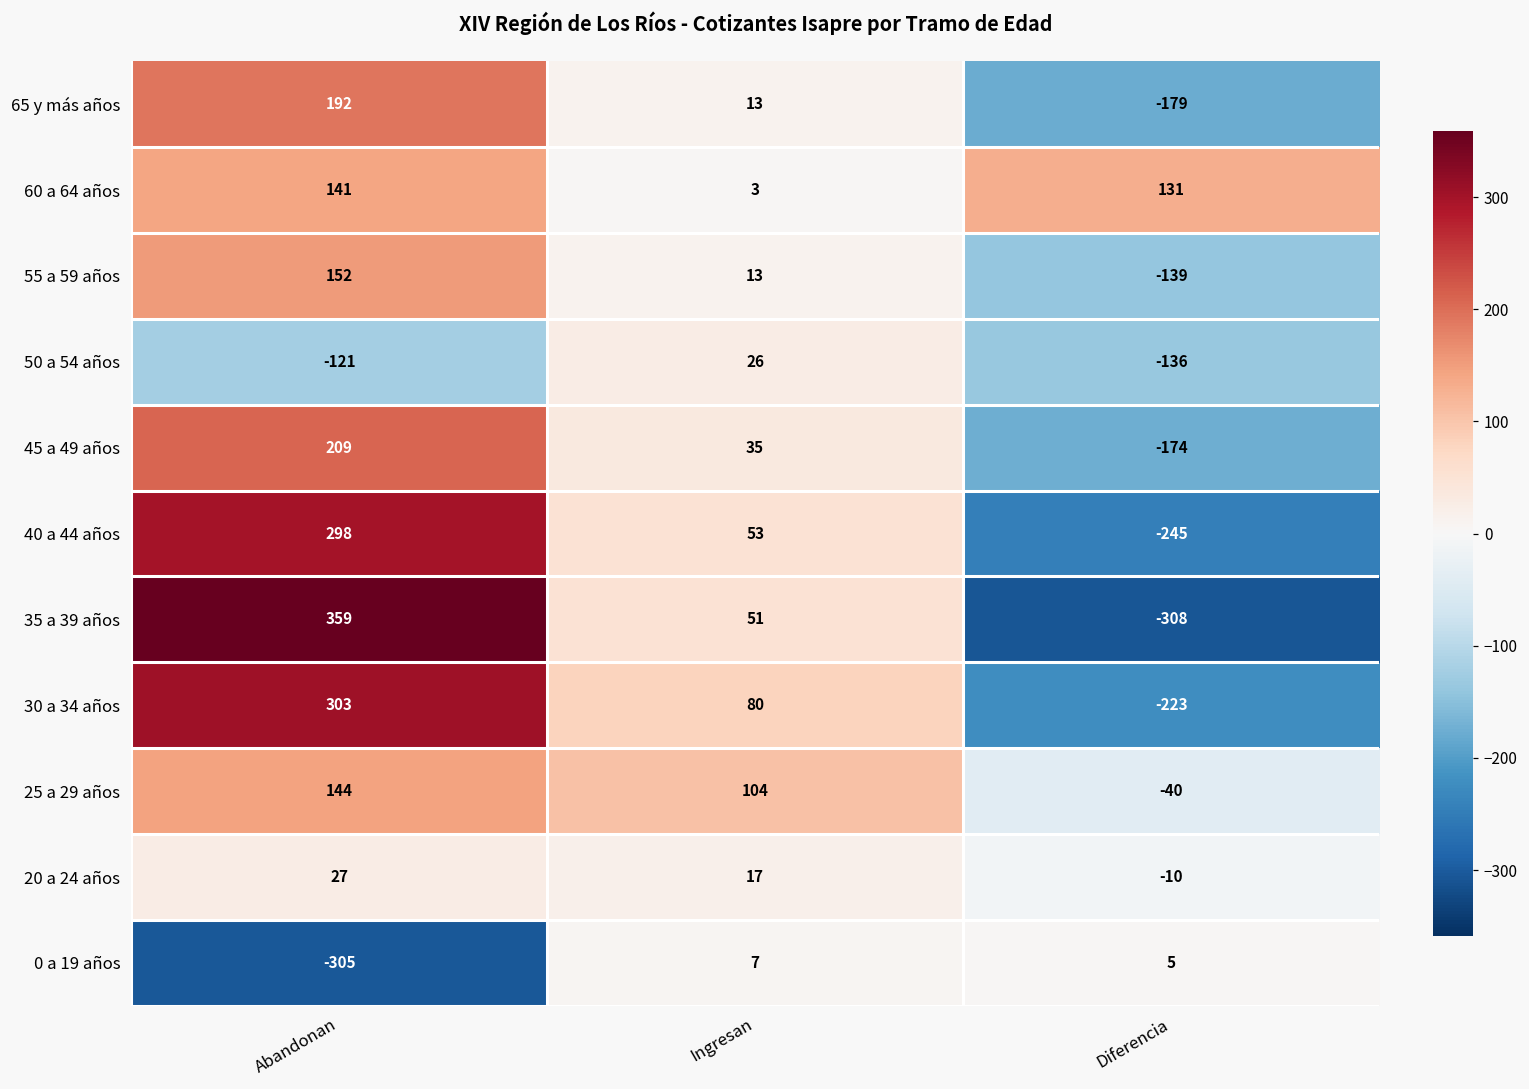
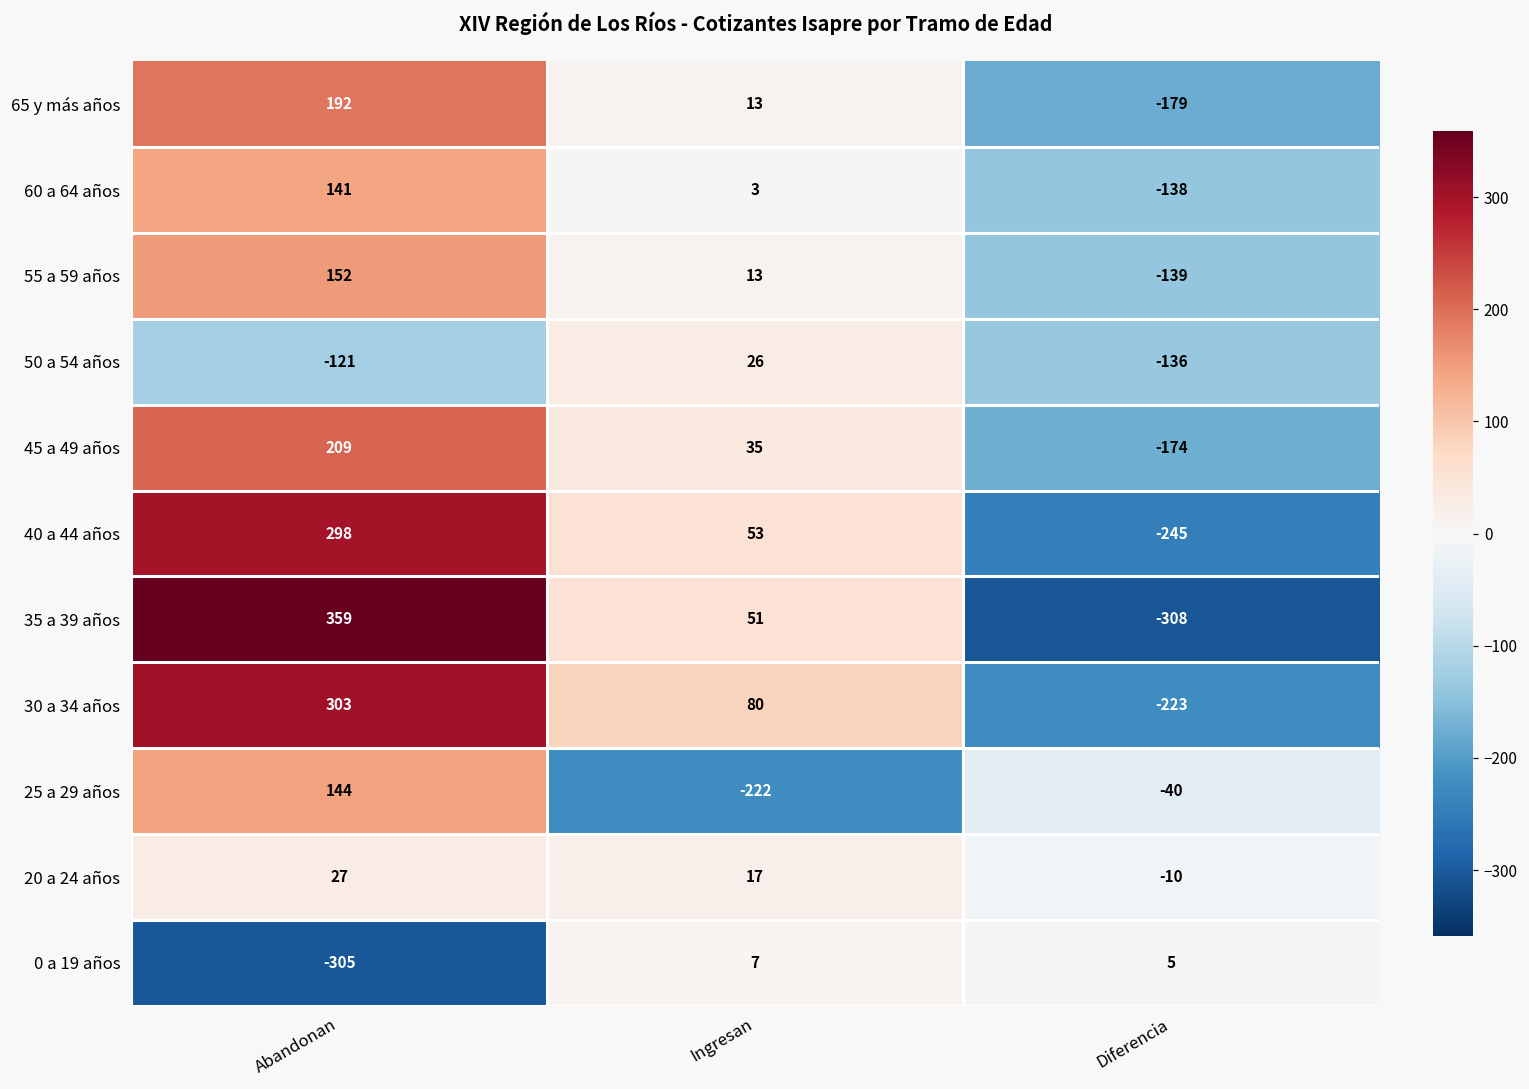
  {
    "65 y más años": {
      "Abandonan": 192,
      "Ingresan": 13,
      "Diferencia": -179
    },
    "60 a 64 años": {
      "Abandonan": 141,
      "Ingresan": 3,
-     "Diferencia": 131
+     "Diferencia": -138
    },
    "55 a 59 años": {
      "Abandonan": 152,
      "Ingresan": 13,
      "Diferencia": -139
    },
    "50 a 54 años": {
      "Abandonan": -121,
      "Ingresan": 26,
      "Diferencia": -136
    },
    "45 a 49 años": {
      "Abandonan": 209,
      "Ingresan": 35,
      "Diferencia": -174
    },
    "40 a 44 años": {
      "Abandonan": 298,
      "Ingresan": 53,
      "Diferencia": -245
    },
    "35 a 39 años": {
      "Abandonan": 359,
      "Ingresan": 51,
      "Diferencia": -308
    },
    "30 a 34 años": {
      "Abandonan": 303,
      "Ingresan": 80,
      "Diferencia": -223
    },
    "25 a 29 años": {
      "Abandonan": 144,
-     "Ingresan": 104,
+     "Ingresan": -222,
      "Diferencia": -40
    },
    "20 a 24 años": {
      "Abandonan": 27,
      "Ingresan": 17,
      "Diferencia": -10
    },
    "0 a 19 años": {
      "Abandonan": -305,
      "Ingresan": 7,
      "Diferencia": 5
    }
  }
